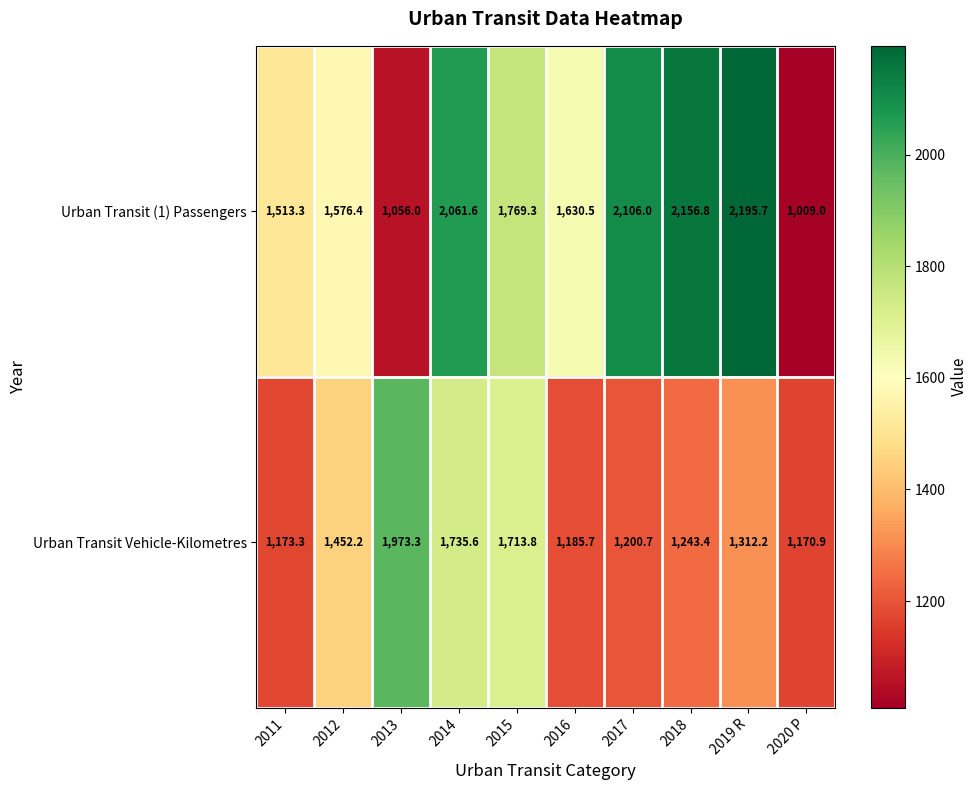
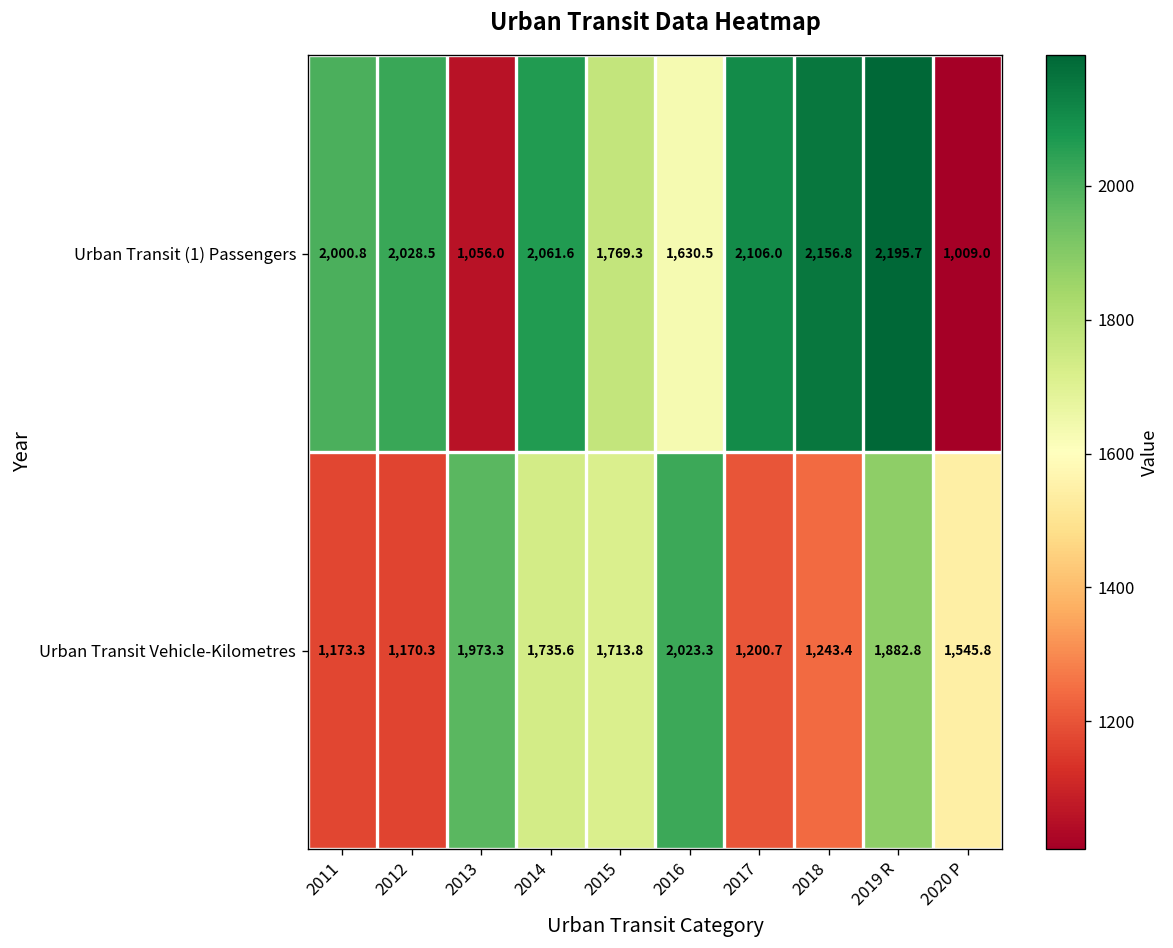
  {
    "Urban Transit (1) Passengers": {
-     "2011": "1,513.3",
-     "2012": "1,576.4",
+     "2011": "2,000.8",
+     "2012": "2,028.5",
      "2013": "1,056.0",
      "2014": "2,061.6",
      "2015": "1,769.3",
      "2016": "1,630.5",
      "2017": "2,106.0",
      "2018": "2,156.8",
      "2019 R": "2,195.7",
      "2020 P": "1,009.0"
    },
    "Urban Transit Vehicle-Kilometres": {
      "2011": "1,173.3",
-     "2012": "1,452.2",
+     "2012": "1,170.3",
      "2013": "1,973.3",
      "2014": "1,735.6",
      "2015": "1,713.8",
-     "2016": "1,185.7",
+     "2016": "2,023.3",
      "2017": "1,200.7",
      "2018": "1,243.4",
-     "2019 R": "1,312.2",
-     "2020 P": "1,170.9"
+     "2019 R": "1,882.8",
+     "2020 P": "1,545.8"
    }
  }
